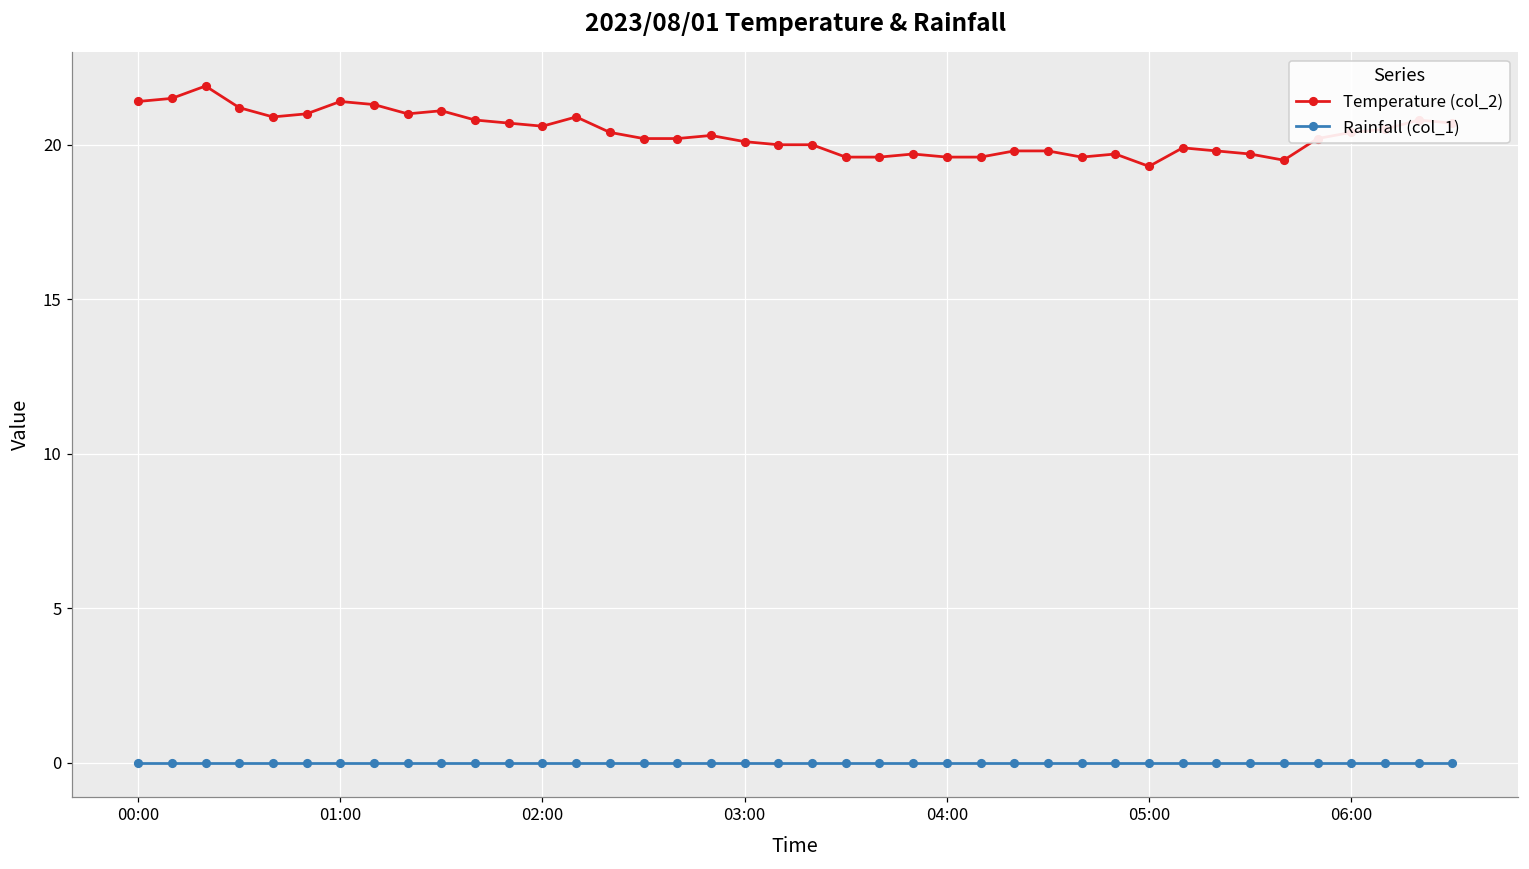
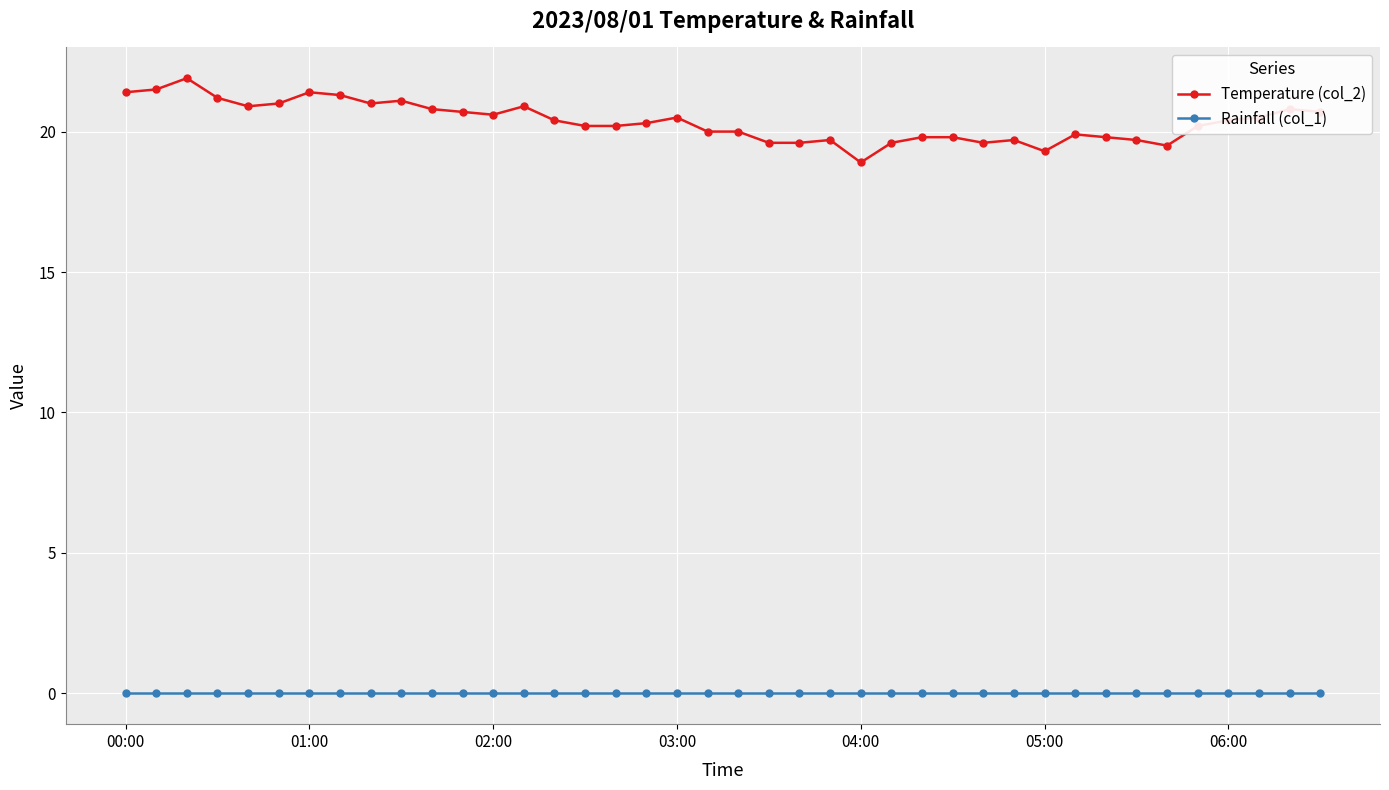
  {
    "Temperature (col_2)": {
      "00:00": 21.4,
      "01:00": 21.4,
      "02:00": 20.6,
-     "03:00": 20.1,
-     "04:00": 19.6,
+     "03:00": 20.5,
+     "04:00": 18.9,
      "05:00": 19.3
    },
    "Rainfall (col_1)": {
      "00:00": 0.0,
      "01:00": 0.0,
      "02:00": 0.0,
      "03:00": 0.0,
      "04:00": 0.0,
      "05:00": 0.0,
      "06:00": 0.0
    }
  }
